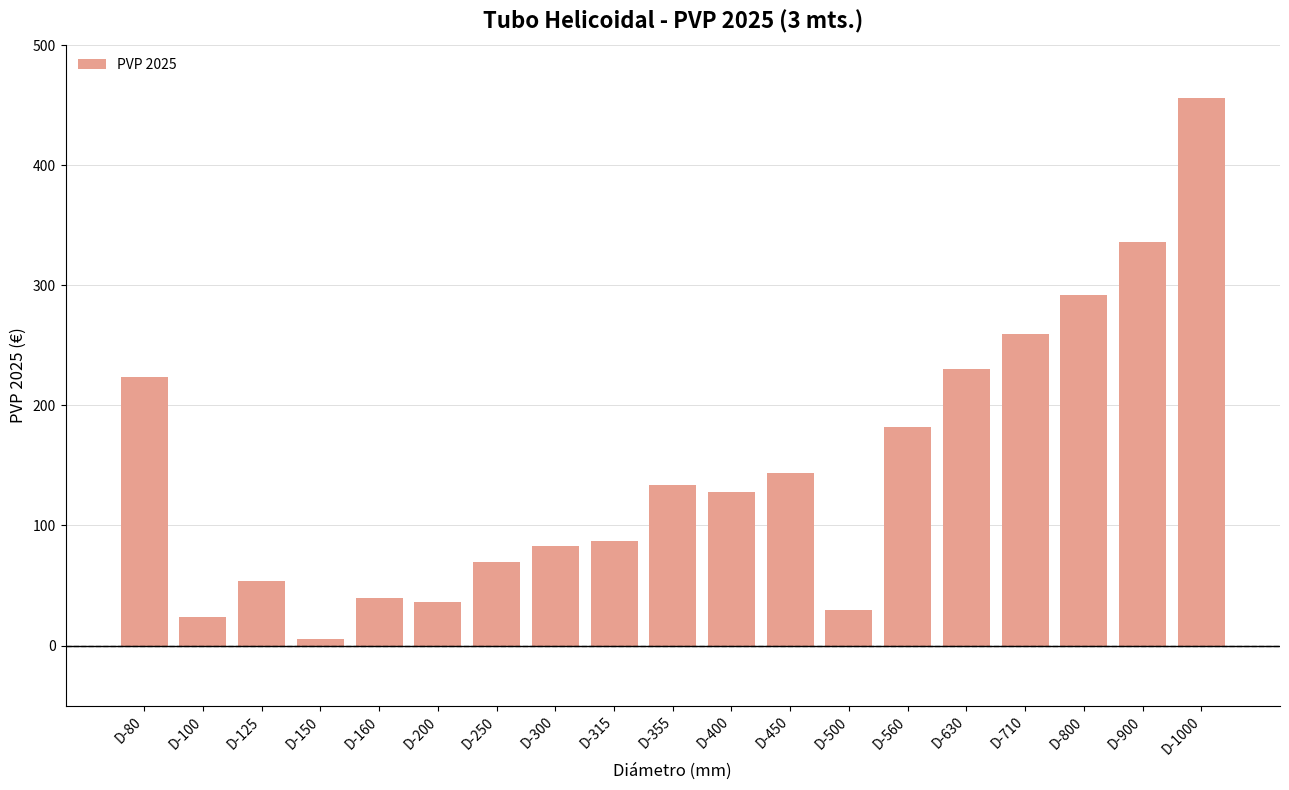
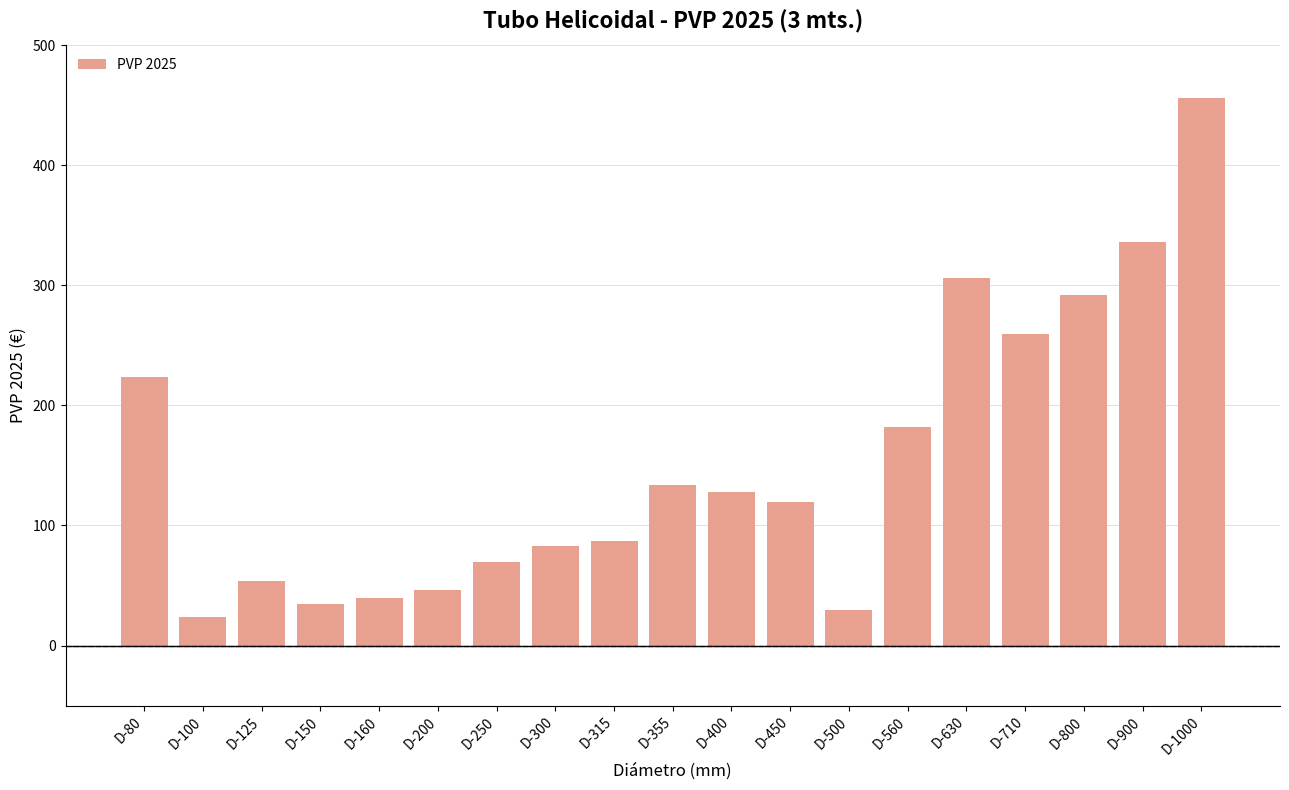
  {
    "D-80": 223,
    "D-100": 23,
    "D-125": 54,
-   "D-150": 6,
+   "D-150": 35,
    "D-160": 40,
-   "D-200": 36,
+   "D-200": 46,
    "D-250": 69,
    "D-300": 83,
    "D-315": 87,
    "D-355": 134,
    "D-400": 128,
-   "D-450": 144,
+   "D-450": 119,
    "D-500": 30,
    "D-560": 182,
-   "D-630": 230,
+   "D-630": 306,
    "D-710": 259,
    "D-800": 292,
    "D-900": 336,
    "D-1000": 456
  }
